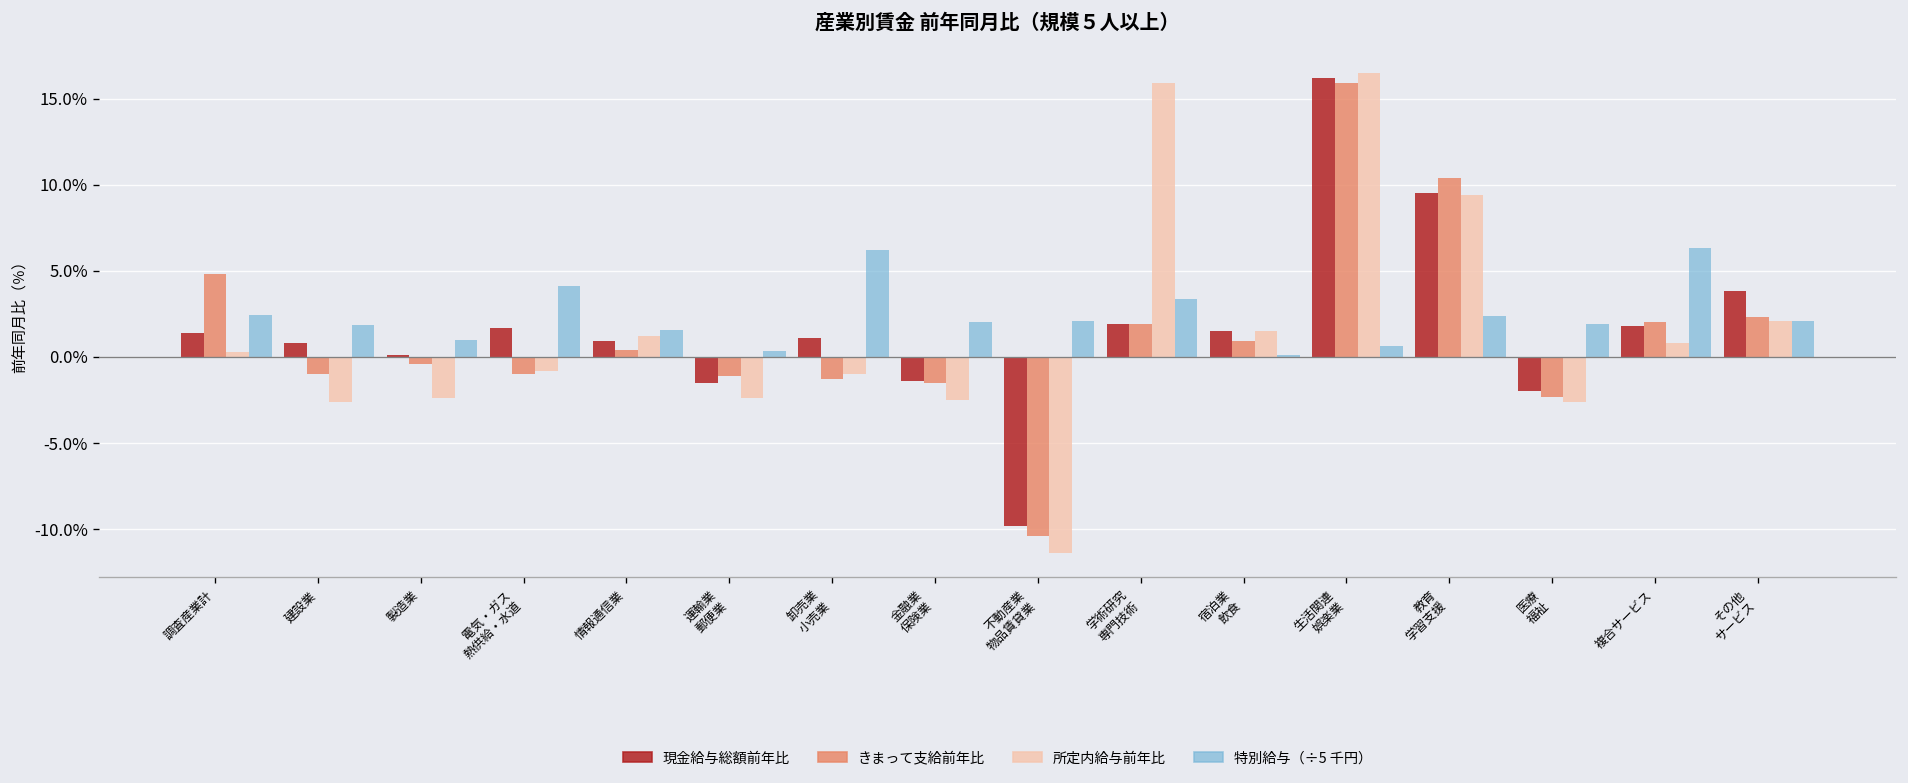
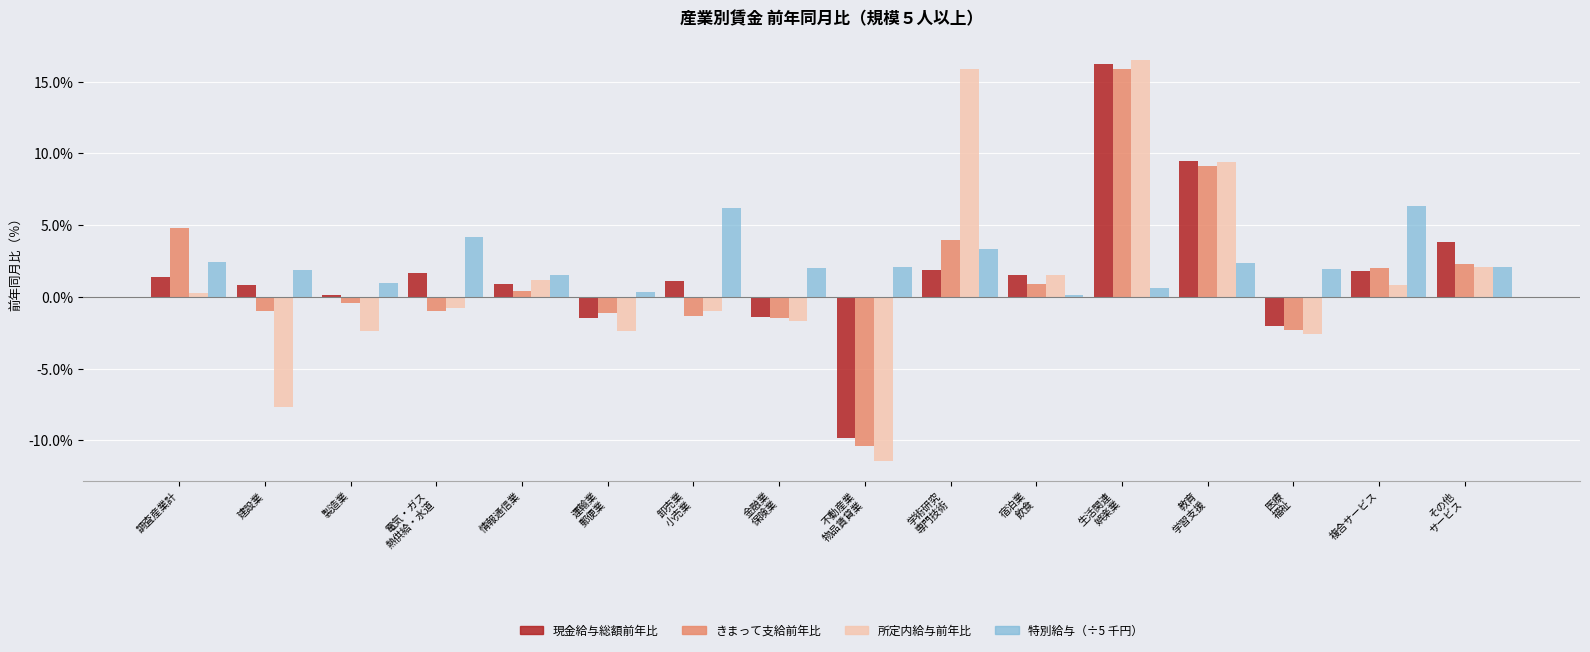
  {
    "現金給与総額前年比": {
      "調査産業計": "1.4%",
      "建設業": "0.8%",
      "電気・ガス 熱供給・水道": "1.7%",
      "情報通信業": "0.9%",
      "運輸業 郵便業": "-1.5%",
      "卸売業 小売業": "1.1%",
      "金融業 保険業": "-1.4%",
      "不動産業 物品賃貸業": "-9.8%",
      "学術研究 専門技術": "1.9%",
      "宿泊業 飲食": "1.5%",
      "生活関連 娯楽業": "16.2%",
      "教育 学習支援": "9.5%",
      "医療 福祉": "-2.0%",
      "複合サービス": "1.8%",
      "その他 サービス": "3.8%"
    },
    "きまって支給前年比": {
      "調査産業計": "4.8%",
      "建設業": "-1.0%",
      "製造業": "-0.4%",
      "電気・ガス 熱供給・水道": "-1.0%",
      "情報通信業": "0.4%",
      "運輸業 郵便業": "-1.1%",
      "卸売業 小売業": "-1.3%",
      "金融業 保険業": "-1.5%",
      "不動産業 物品賃貸業": "-10.4%",
-     "学術研究 専門技術": "1.9%",
+     "学術研究 専門技術": "4.0%",
      "宿泊業 飲食": "0.9%",
      "生活関連 娯楽業": "15.9%",
-     "教育 学習支援": "10.4%",
+     "教育 学習支援": "9.1%",
      "医療 福祉": "-2.3%",
      "複合サービス": "2.0%",
      "その他 サービス": "2.3%"
    },
    "所定内給与前年比": {
      "調査産業計": "0.3%",
-     "建設業": "-2.6%",
+     "建設業": "-7.7%",
      "製造業": "-2.4%",
      "電気・ガス 熱供給・水道": "-0.8%",
      "情報通信業": "1.2%",
      "運輸業 郵便業": "-2.4%",
      "卸売業 小売業": "-1.0%",
-     "金融業 保険業": "-2.5%",
+     "金融業 保険業": "-1.7%",
      "不動産業 物品賃貸業": "-11.4%",
      "学術研究 専門技術": "15.9%",
      "宿泊業 飲食": "1.5%",
      "生活関連 娯楽業": "16.5%",
      "教育 学習支援": "9.4%",
      "医療 福祉": "-2.6%",
      "複合サービス": "0.8%",
      "その他 サービス": "2.1%"
    },
    "特別給与（÷5 千円）": {
      "調査産業計": "2.4%",
      "建設業": "1.9%",
      "製造業": "1.0%",
      "電気・ガス 熱供給・水道": "4.1%",
      "情報通信業": "1.5%",
      "運輸業 郵便業": "0.4%",
      "卸売業 小売業": "6.2%",
      "金融業 保険業": "2.0%",
      "不動産業 物品賃貸業": "2.1%",
      "学術研究 専門技術": "3.4%",
      "生活関連 娯楽業": "0.6%",
      "教育 学習支援": "2.4%",
      "医療 福祉": "1.9%",
      "複合サービス": "6.3%",
      "その他 サービス": "2.1%"
    }
  }
